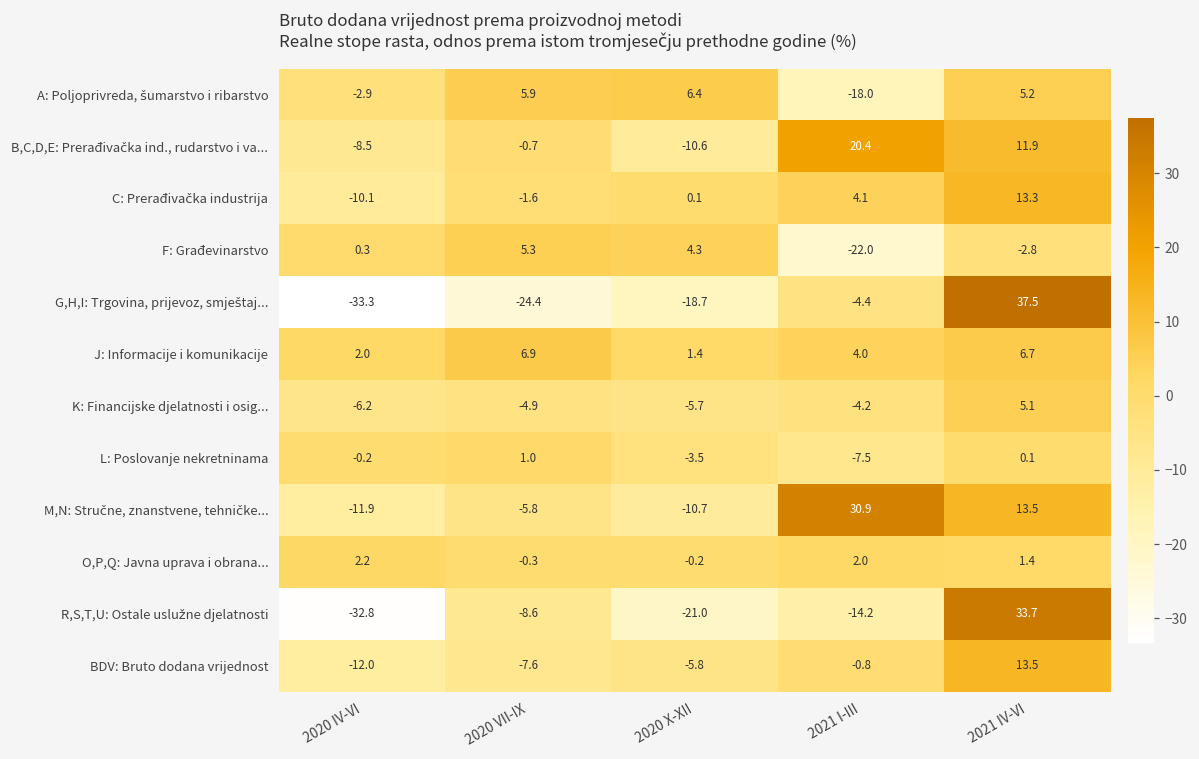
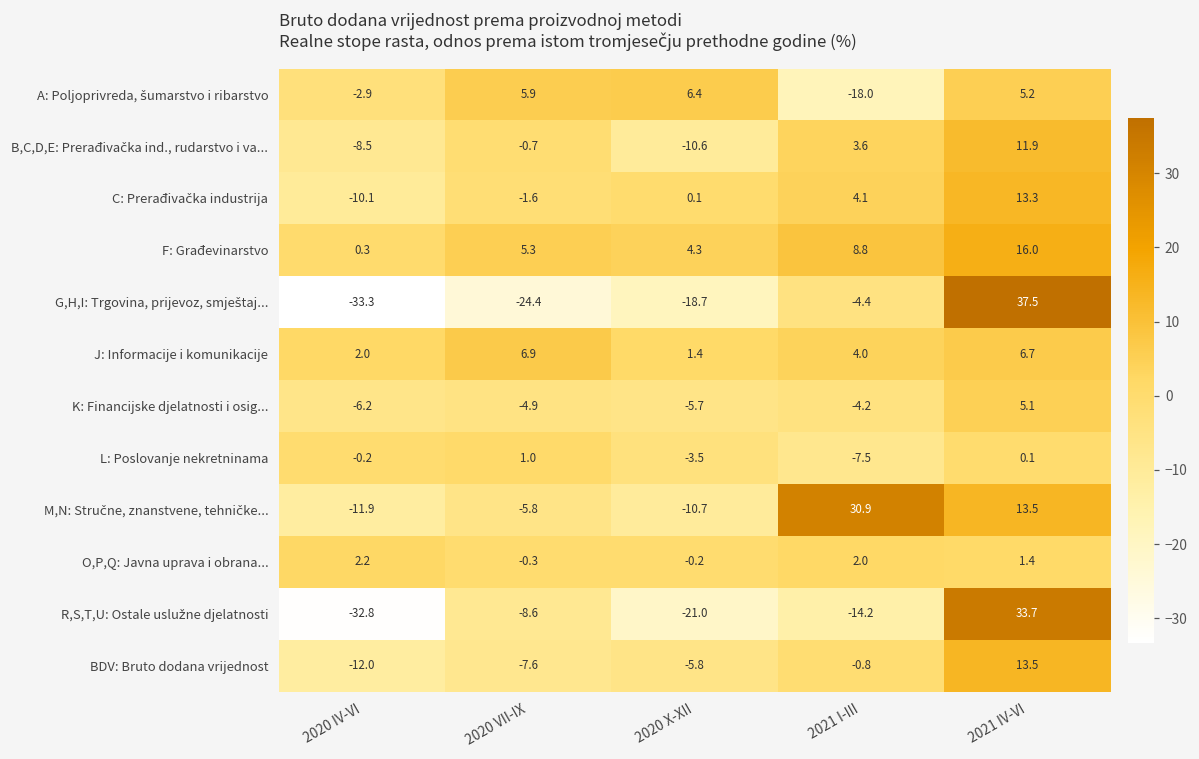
  {
    "A: Poljoprivreda, šumarstvo i ribarstvo": {
      "2020 IV-VI": -2.9,
      "2020 VII-IX": 5.9,
      "2020 X-XII": 6.4,
      "2021 I-III": -18.0,
      "2021 IV-VI": 5.2
    },
    "B,C,D,E: Prerađivačka ind., rudarstvo i va...": {
      "2020 IV-VI": -8.5,
      "2020 VII-IX": -0.7,
      "2020 X-XII": -10.6,
-     "2021 I-III": 20.4,
+     "2021 I-III": 3.6,
      "2021 IV-VI": 11.9
    },
    "C: Prerađivačka industrija": {
      "2020 IV-VI": -10.1,
      "2020 VII-IX": -1.6,
      "2020 X-XII": 0.1,
      "2021 I-III": 4.1,
      "2021 IV-VI": 13.3
    },
    "F: Građevinarstvo": {
      "2020 IV-VI": 0.3,
      "2020 VII-IX": 5.3,
      "2020 X-XII": 4.3,
-     "2021 I-III": -22.0,
-     "2021 IV-VI": -2.8
+     "2021 I-III": 8.8,
+     "2021 IV-VI": 16.0
    },
    "G,H,I: Trgovina, prijevoz, smještaj...": {
      "2020 IV-VI": -33.3,
      "2020 VII-IX": -24.4,
      "2020 X-XII": -18.7,
      "2021 I-III": -4.4,
      "2021 IV-VI": 37.5
    },
    "J: Informacije i komunikacije": {
      "2020 IV-VI": 2.0,
      "2020 VII-IX": 6.9,
      "2020 X-XII": 1.4,
      "2021 I-III": 4.0,
      "2021 IV-VI": 6.7
    },
    "K: Financijske djelatnosti i osig...": {
      "2020 IV-VI": -6.2,
      "2020 VII-IX": -4.9,
      "2020 X-XII": -5.7,
      "2021 I-III": -4.2,
      "2021 IV-VI": 5.1
    },
    "L: Poslovanje nekretninama": {
      "2020 IV-VI": -0.2,
      "2020 VII-IX": 1.0,
      "2020 X-XII": -3.5,
      "2021 I-III": -7.5,
      "2021 IV-VI": 0.1
    },
    "M,N: Stručne, znanstvene, tehničke...": {
      "2020 IV-VI": -11.9,
      "2020 VII-IX": -5.8,
      "2020 X-XII": -10.7,
      "2021 I-III": 30.9,
      "2021 IV-VI": 13.5
    },
    "O,P,Q: Javna uprava i obrana...": {
      "2020 IV-VI": 2.2,
      "2020 VII-IX": -0.3,
      "2020 X-XII": -0.2,
      "2021 I-III": 2.0,
      "2021 IV-VI": 1.4
    },
    "R,S,T,U: Ostale uslužne djelatnosti": {
      "2020 IV-VI": -32.8,
      "2020 VII-IX": -8.6,
      "2020 X-XII": -21.0,
      "2021 I-III": -14.2,
      "2021 IV-VI": 33.7
    },
    "BDV: Bruto dodana vrijednost": {
      "2020 IV-VI": -12.0,
      "2020 VII-IX": -7.6,
      "2020 X-XII": -5.8,
      "2021 I-III": -0.8,
      "2021 IV-VI": 13.5
    }
  }
